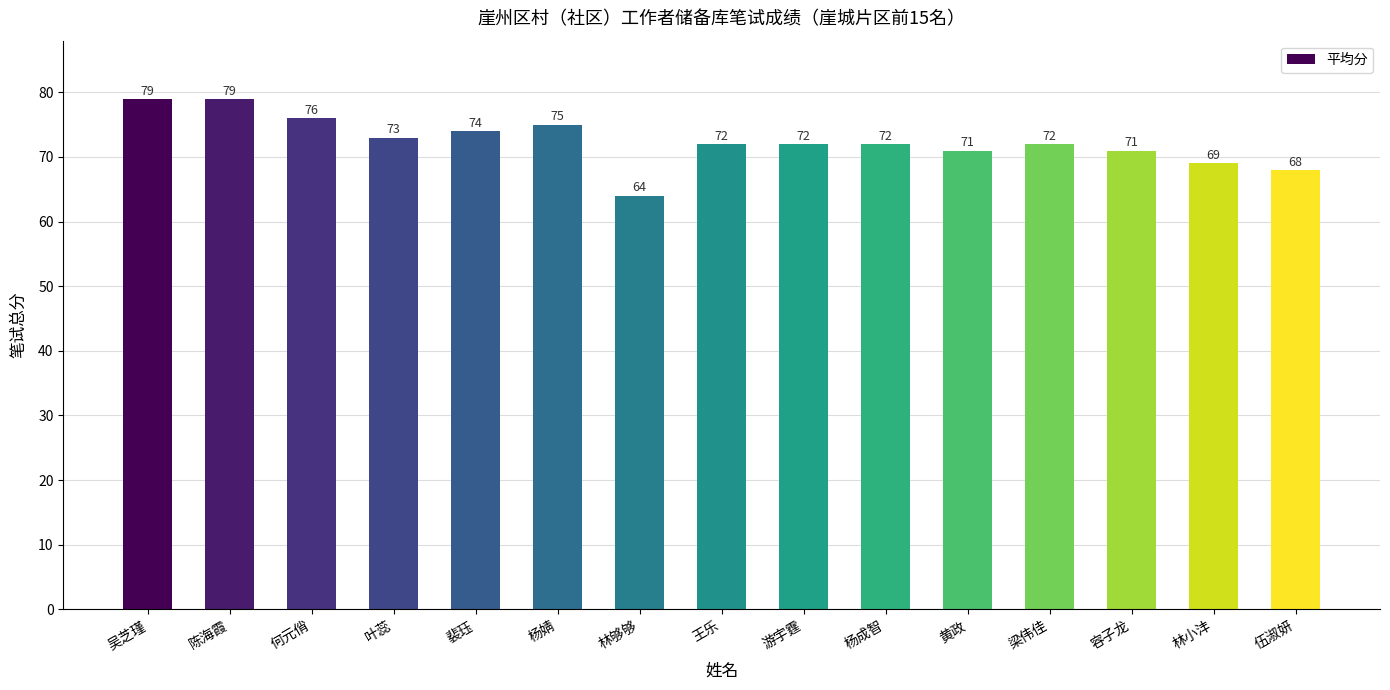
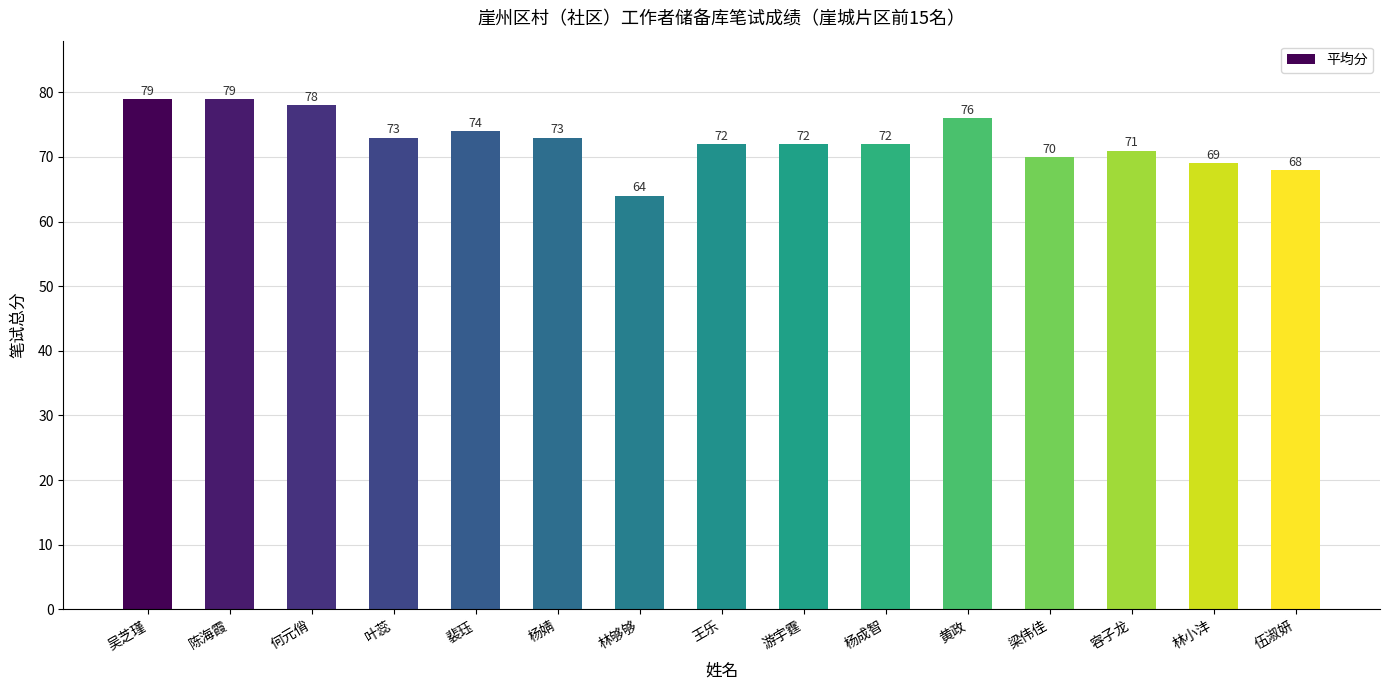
  {
    "吴芝瑾": 79,
    "陈海霞": 79,
-   "何元俏": 76,
+   "何元俏": 78,
    "叶蕊": 73,
    "裴珏": 74,
-   "杨婧": 75,
+   "杨婧": 73,
    "林够够": 64,
    "王乐": 72,
    "游宇霆": 72,
    "杨成智": 72,
-   "黄政": 71,
-   "梁伟佳": 72,
+   "黄政": 76,
+   "梁伟佳": 70,
    "容子龙": 71,
    "林小沣": 69,
    "伍淑妍": 68
  }
